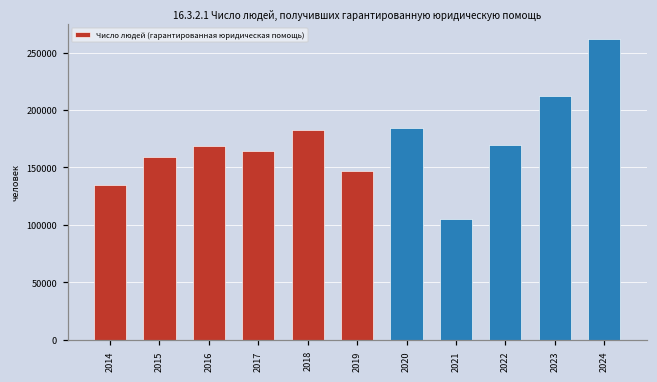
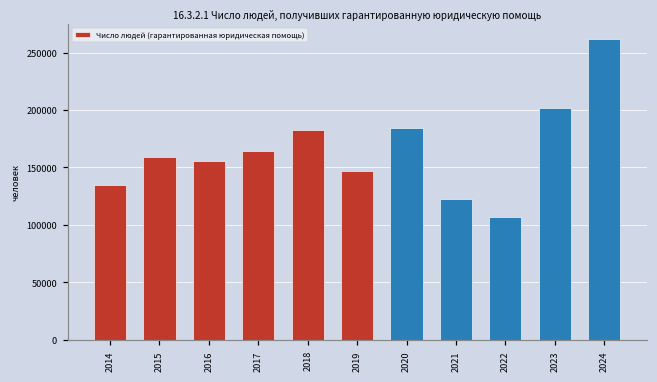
  {
    "2014": 135000,
    "2015": 159000,
-   "2016": 169000,
+   "2016": 156000,
    "2017": 164000,
    "2018": 183000,
    "2019": 147000,
    "2020": 184000,
-   "2021": 105000,
-   "2022": 169000,
-   "2023": 212000,
+   "2021": 122000,
+   "2022": 107000,
+   "2023": 202000,
    "2024": 261000
  }
